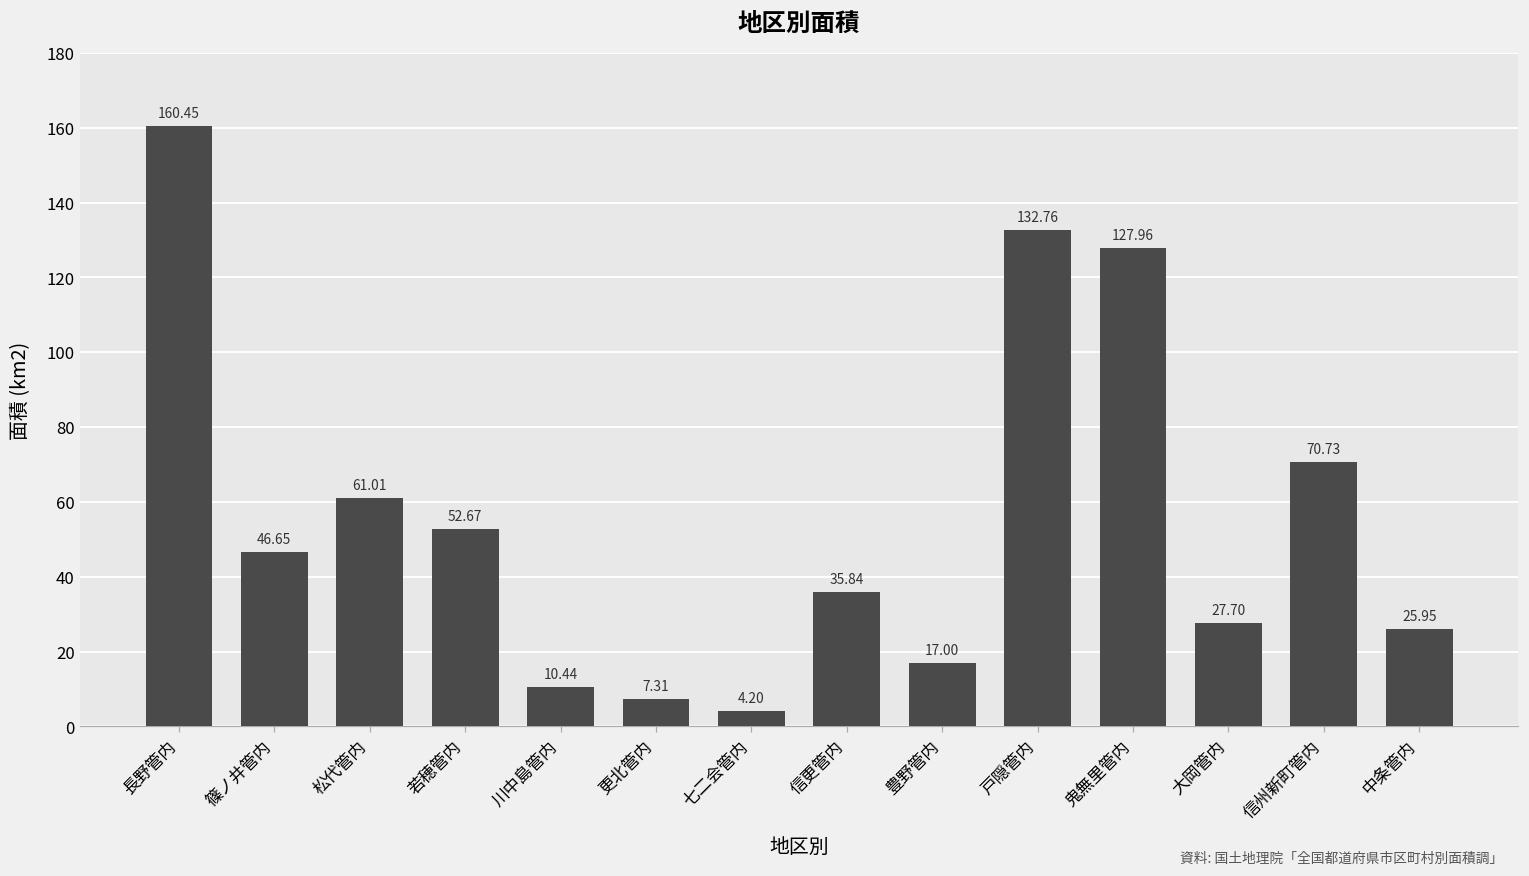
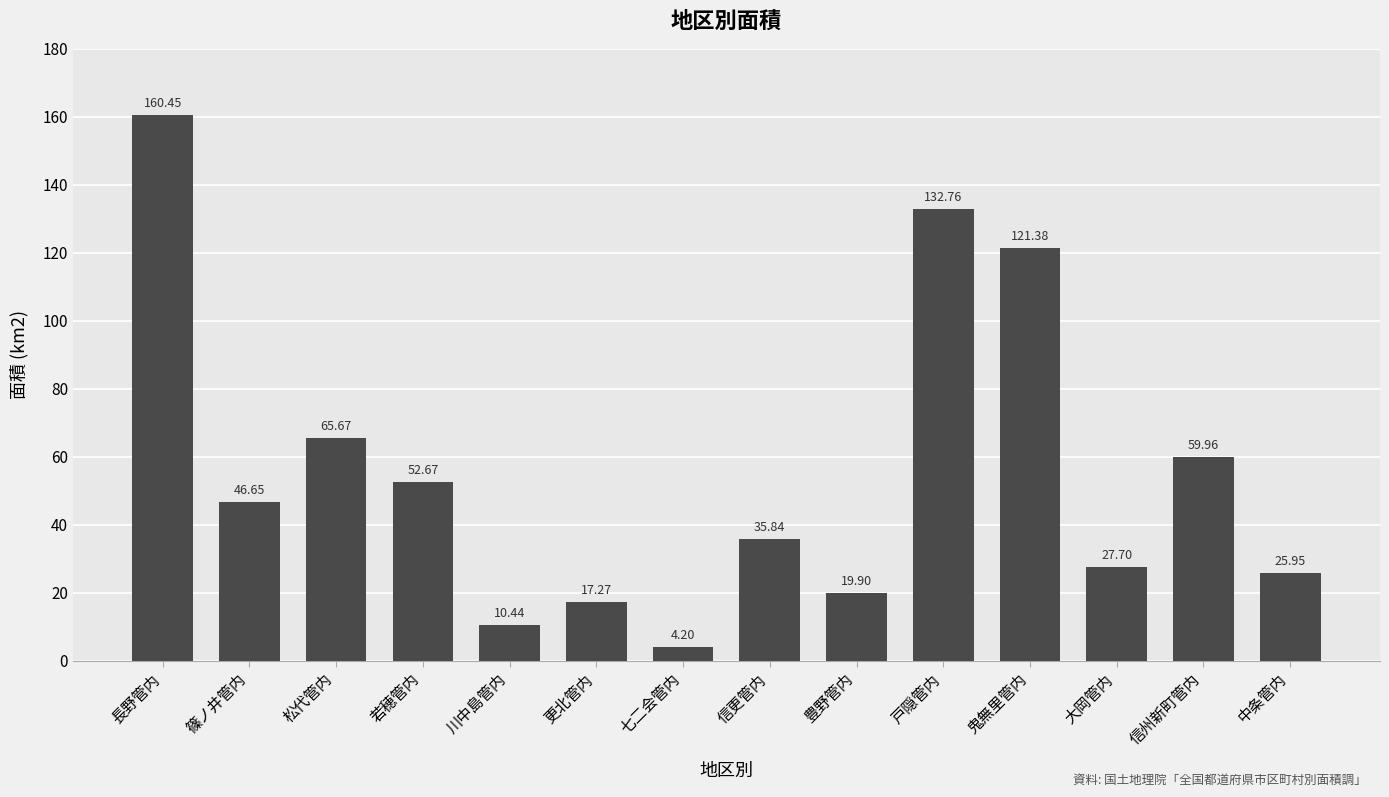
  {
    "長野管内": 160.45,
    "篠ノ井管内": 46.65,
-   "松代管内": 61.01,
+   "松代管内": 65.67,
    "若穂管内": 52.67,
    "川中島管内": 10.44,
-   "更北管内": 7.31,
+   "更北管内": 17.27,
    "七二会管内": 4.20,
    "信更管内": 35.84,
-   "豊野管内": 17.00,
+   "豊野管内": 19.90,
    "戸隠管内": 132.76,
-   "鬼無里管内": 127.96,
+   "鬼無里管内": 121.38,
    "大岡管内": 27.70,
-   "信州新町管内": 70.73,
+   "信州新町管内": 59.96,
    "中条管内": 25.95
  }
